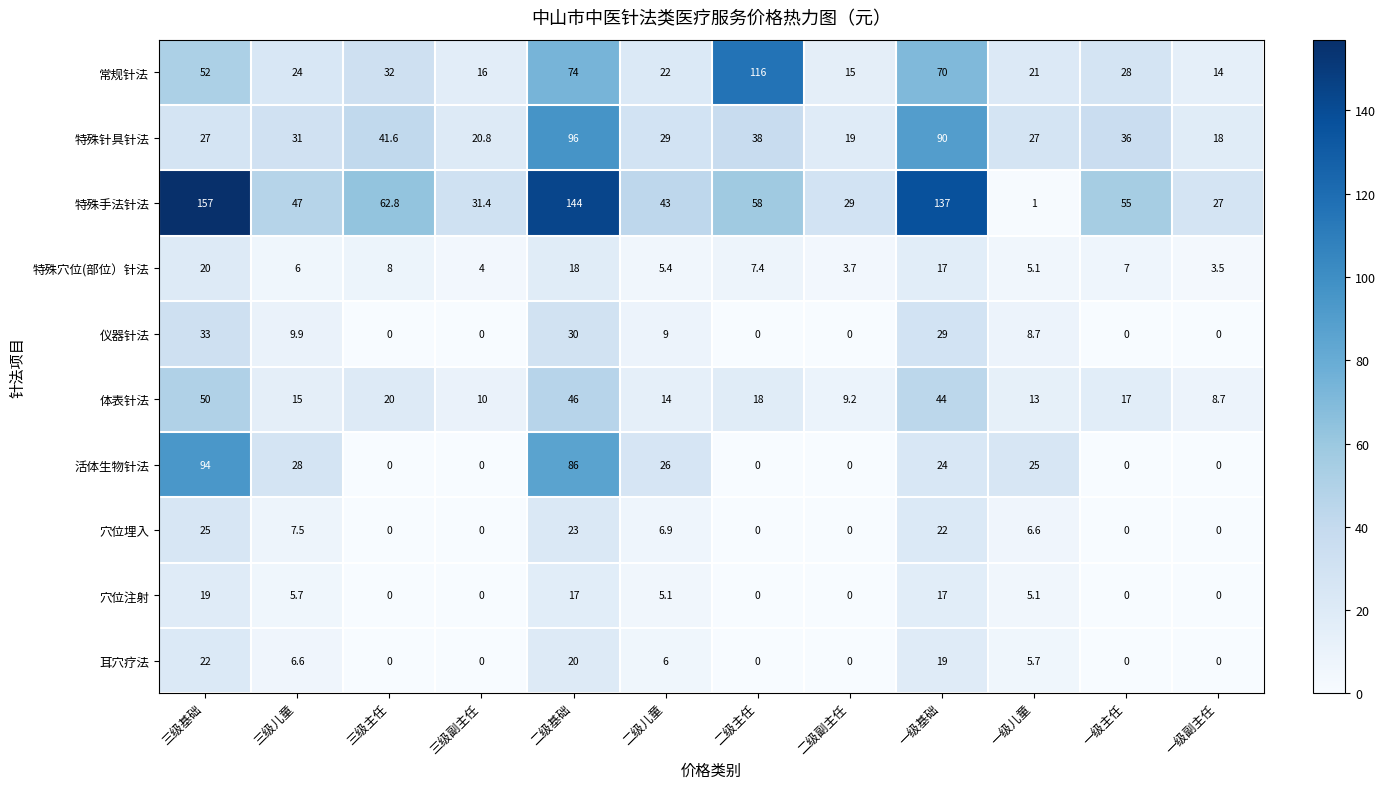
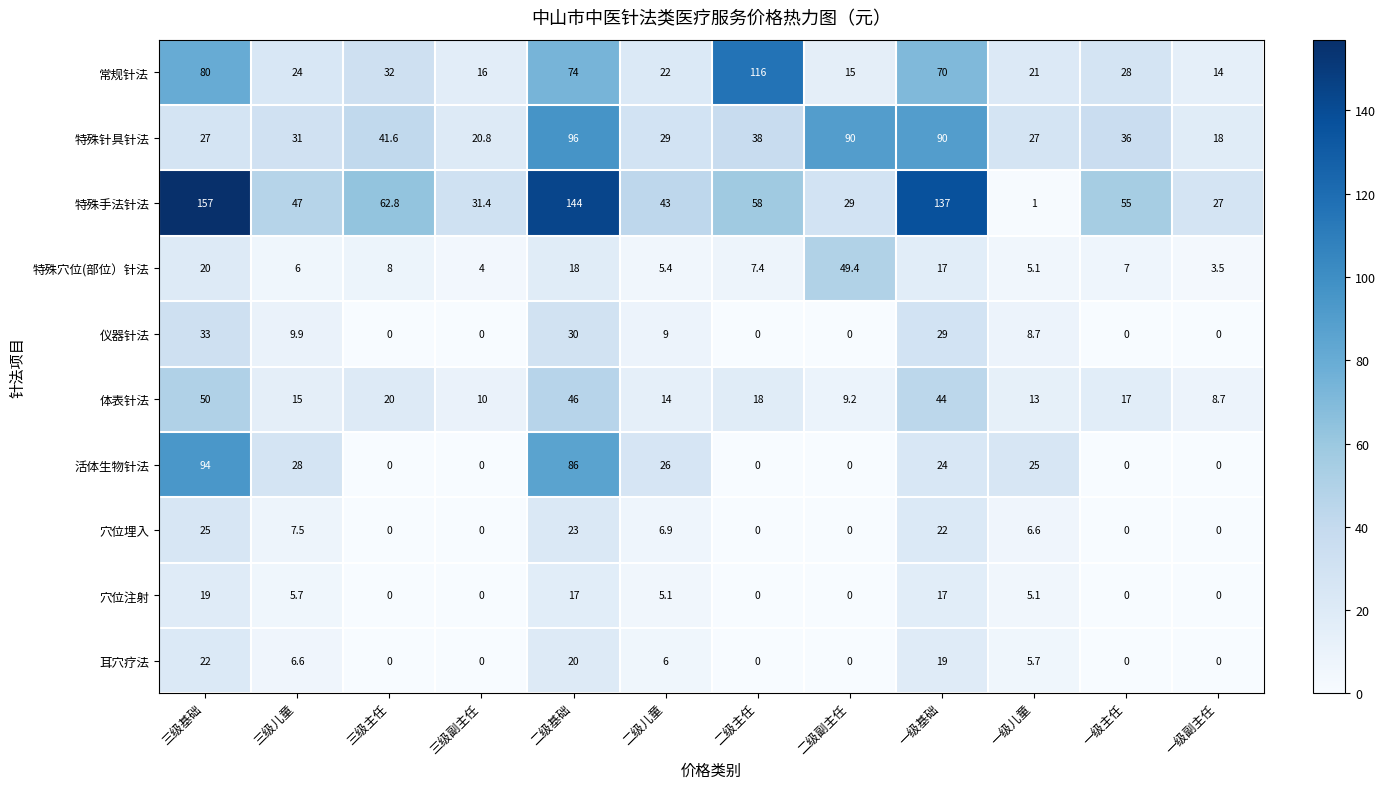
  {
    "常规针法": {
-     "三级基础": 52,
+     "三级基础": 80,
      "三级儿童": 24,
      "三级主任": 32,
      "三级副主任": 16,
      "二级基础": 74,
      "二级儿童": 22,
      "二级主任": 116,
      "二级副主任": 15,
      "一级基础": 70,
      "一级儿童": 21,
      "一级主任": 28,
      "一级副主任": 14
    },
    "特殊针具针法": {
      "三级基础": 27,
      "三级儿童": 31,
      "三级主任": 41.6,
      "三级副主任": 20.8,
      "二级基础": 96,
      "二级儿童": 29,
      "二级主任": 38,
-     "二级副主任": 19,
+     "二级副主任": 90,
      "一级基础": 90,
      "一级儿童": 27,
      "一级主任": 36,
      "一级副主任": 18
    },
    "特殊手法针法": {
      "三级基础": 157,
      "三级儿童": 47,
      "三级主任": 62.8,
      "三级副主任": 31.4,
      "二级基础": 144,
      "二级儿童": 43,
      "二级主任": 58,
      "二级副主任": 29,
      "一级基础": 137,
      "一级儿童": 1,
      "一级主任": 55,
      "一级副主任": 27
    },
    "特殊穴位(部位）针法": {
      "三级基础": 20,
      "三级儿童": 6,
      "三级主任": 8,
      "三级副主任": 4,
      "二级基础": 18,
      "二级儿童": 5.4,
      "二级主任": 7.4,
-     "二级副主任": 3.7,
+     "二级副主任": 49.4,
      "一级基础": 17,
      "一级儿童": 5.1,
      "一级主任": 7,
      "一级副主任": 3.5
    },
    "仪器针法": {
      "三级基础": 33,
      "三级儿童": 9.9,
      "三级主任": 0,
      "三级副主任": 0,
      "二级基础": 30,
      "二级儿童": 9,
      "二级主任": 0,
      "二级副主任": 0,
      "一级基础": 29,
      "一级儿童": 8.7,
      "一级主任": 0,
      "一级副主任": 0
    },
    "体表针法": {
      "三级基础": 50,
      "三级儿童": 15,
      "三级主任": 20,
      "三级副主任": 10,
      "二级基础": 46,
      "二级儿童": 14,
      "二级主任": 18,
      "二级副主任": 9.2,
      "一级基础": 44,
      "一级儿童": 13,
      "一级主任": 17,
      "一级副主任": 8.7
    },
    "活体生物针法": {
      "三级基础": 94,
      "三级儿童": 28,
      "三级主任": 0,
      "三级副主任": 0,
      "二级基础": 86,
      "二级儿童": 26,
      "二级主任": 0,
      "二级副主任": 0,
      "一级基础": 24,
      "一级儿童": 25,
      "一级主任": 0,
      "一级副主任": 0
    },
    "穴位埋入": {
      "三级基础": 25,
      "三级儿童": 7.5,
      "三级主任": 0,
      "三级副主任": 0,
      "二级基础": 23,
      "二级儿童": 6.9,
      "二级主任": 0,
      "二级副主任": 0,
      "一级基础": 22,
      "一级儿童": 6.6,
      "一级主任": 0,
      "一级副主任": 0
    },
    "穴位注射": {
      "三级基础": 19,
      "三级儿童": 5.7,
      "三级主任": 0,
      "三级副主任": 0,
      "二级基础": 17,
      "二级儿童": 5.1,
      "二级主任": 0,
      "二级副主任": 0,
      "一级基础": 17,
      "一级儿童": 5.1,
      "一级主任": 0,
      "一级副主任": 0
    },
    "耳穴疗法": {
      "三级基础": 22,
      "三级儿童": 6.6,
      "三级主任": 0,
      "三级副主任": 0,
      "二级基础": 20,
      "二级儿童": 6,
      "二级主任": 0,
      "二级副主任": 0,
      "一级基础": 19,
      "一级儿童": 5.7,
      "一级主任": 0,
      "一级副主任": 0
    }
  }
